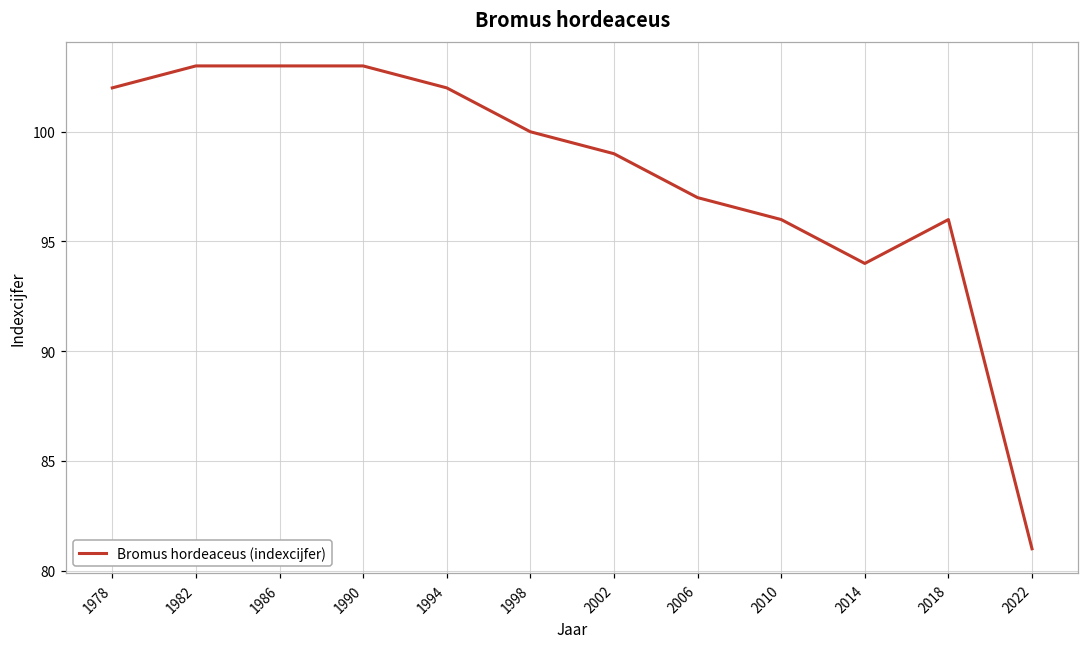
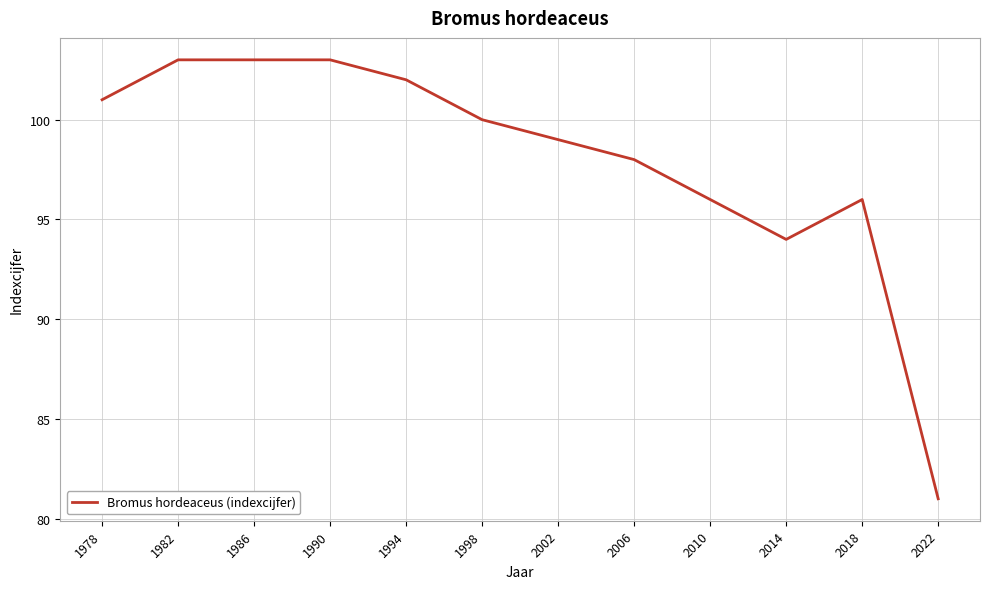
  {
-   "1978": 102,
+   "1978": 101,
    "1982": 103,
    "1986": 103,
    "1990": 103,
    "1994": 102,
    "1998": 100,
    "2002": 99,
-   "2006": 97,
+   "2006": 98,
    "2010": 96,
    "2014": 94,
    "2018": 96,
    "2022": 81
  }
